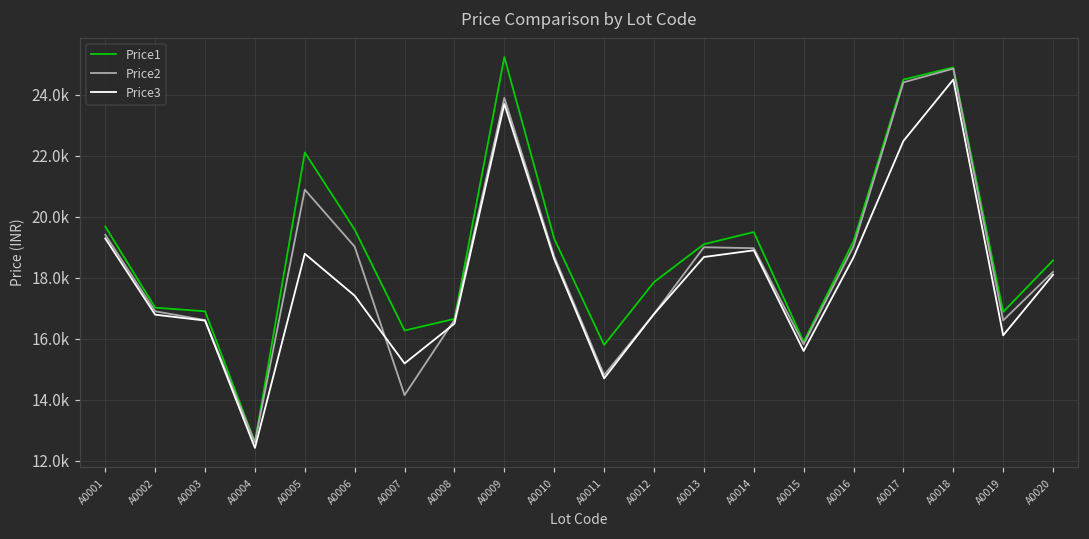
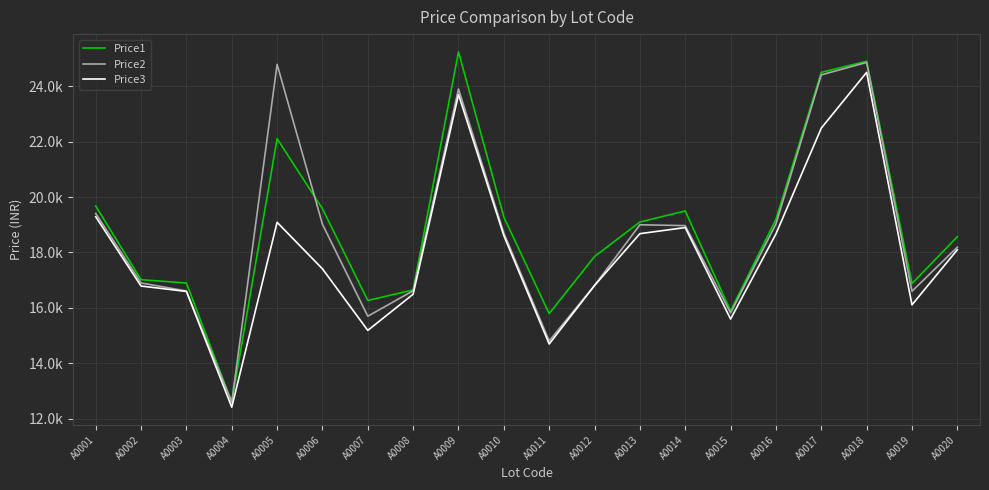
  {
    "Price1": {
      "A0001": 19700,
      "A0002": 17000,
      "A0003": 16900,
      "A0005": 22100,
      "A0006": 19600,
      "A0007": 16300,
      "A0009": 25200,
      "A0010": 19300,
      "A0011": 15800,
      "A0012": 17900,
      "A0013": 19100,
      "A0014": 19500,
      "A0016": 19200,
      "A0019": 16900,
      "A0020": 18600
    },
    "Price2": {
      "A0001": 19400,
      "A0002": 16900,
-     "A0005": 20900,
+     "A0005": 24800,
      "A0006": 19000,
-     "A0007": 14200,
+     "A0007": 15700,
      "A0009": 23900,
      "A0011": 14800,
      "A0013": 19000,
      "A0016": 19000,
      "A0019": 16600
    },
    "Price3": {
      "A0001": 19300,
      "A0002": 16800,
      "A0004": 12400,
-     "A0005": 18800,
+     "A0005": 19100,
      "A0006": 17400,
      "A0007": 15200,
      "A0008": 16500,
      "A0009": 23700,
      "A0011": 14700,
      "A0013": 18700,
      "A0015": 15600,
      "A0016": 18700,
      "A0017": 22500,
      "A0018": 24500,
      "A0019": 16100
    }
  }
